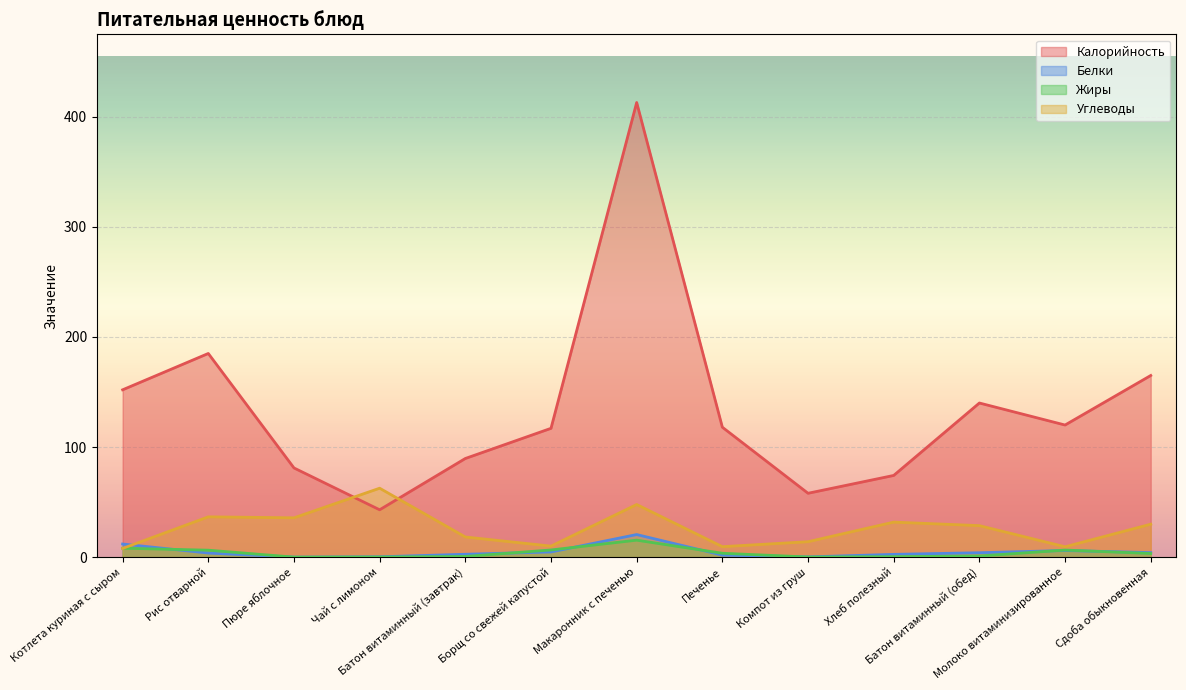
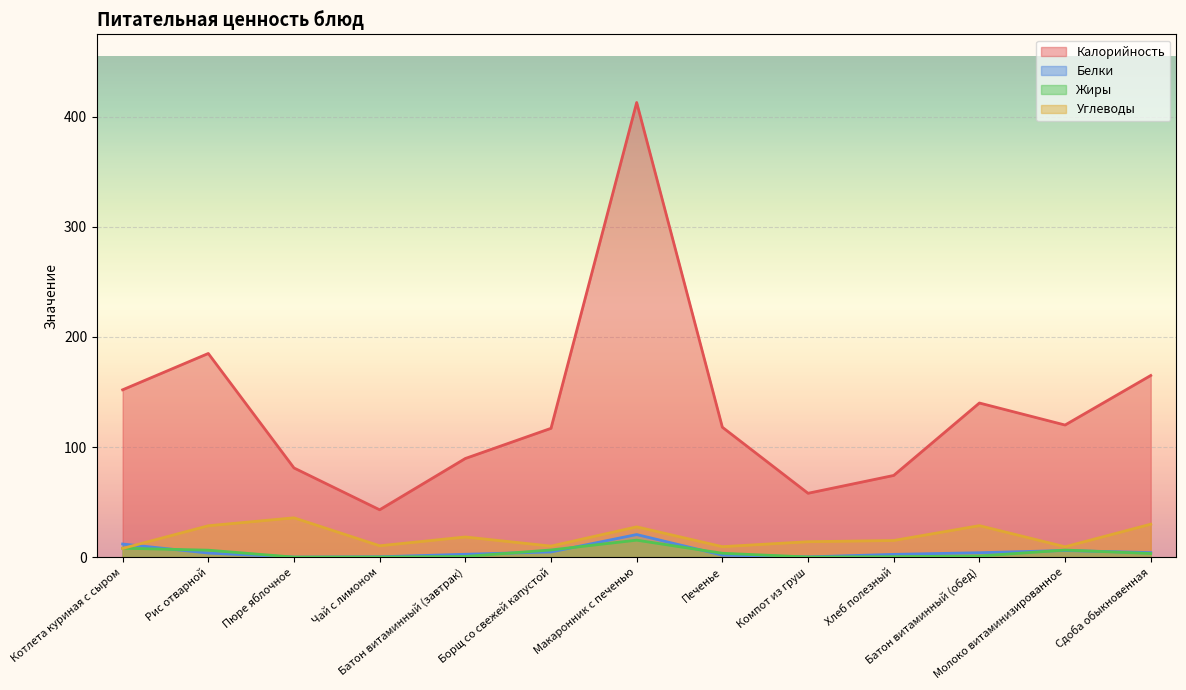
  {
    "Калорийность": {
      "Котлета куриная с сыром": 152,
      "Рис отварной": 185,
      "Пюре яблочное": 81,
      "Чай с лимоном": 43,
      "Батон витаминный (завтрак)": 90,
      "Борщ со свежей капустой": 117,
      "Макаронник с печенью": 413,
      "Печенье": 118,
      "Компот из груш": 58,
      "Хлеб полезный": 74,
      "Батон витаминный (обед)": 140,
      "Молоко витаминизированное": 120,
      "Сдоба обыкновенная": 165
    },
    "Белки": {
      "Котлета куриная с сыром": 12,
      "Рис отварной": 4,
      "Макаронник с печенью": 21,
      "Батон витаминный (обед)": 4
    },
    "Жиры": {
      "Рис отварной": 6,
      "Макаронник с печенью": 15,
      "Батон витаминный (обед)": 1
    },
    "Углеводы": {
-     "Рис отварной": 37,
+     "Рис отварной": 29,
      "Пюре яблочное": 36,
-     "Чай с лимоном": 63,
+     "Чай с лимоном": 10,
      "Батон витаминный (завтрак)": 18,
      "Борщ со свежей капустой": 10,
-     "Макаронник с печенью": 48,
+     "Макаронник с печенью": 28,
      "Печенье": 10,
      "Компот из груш": 14,
-     "Хлеб полезный": 32,
+     "Хлеб полезный": 15,
      "Батон витаминный (обед)": 29,
      "Молоко витаминизированное": 9,
      "Сдоба обыкновенная": 30
    }
  }
